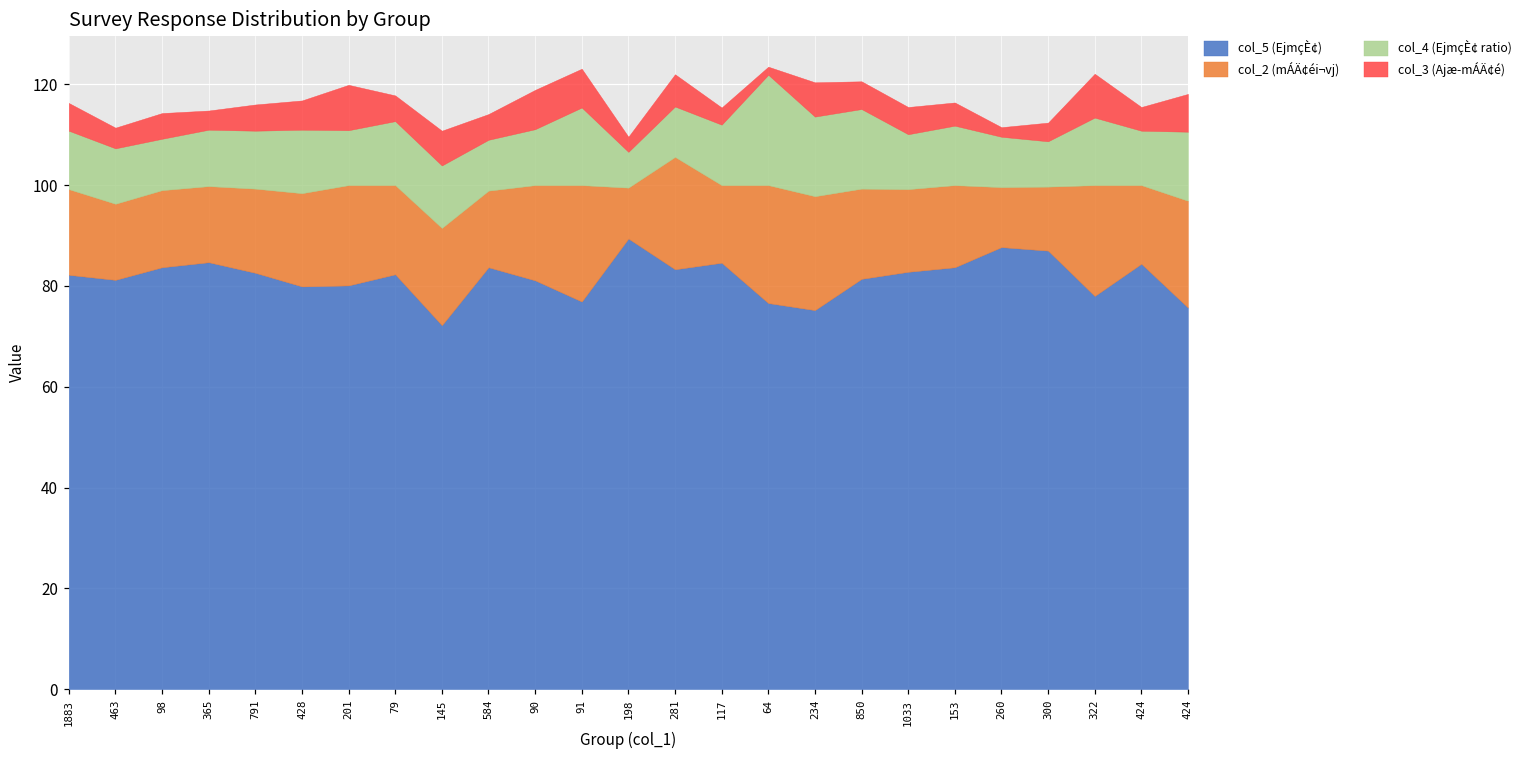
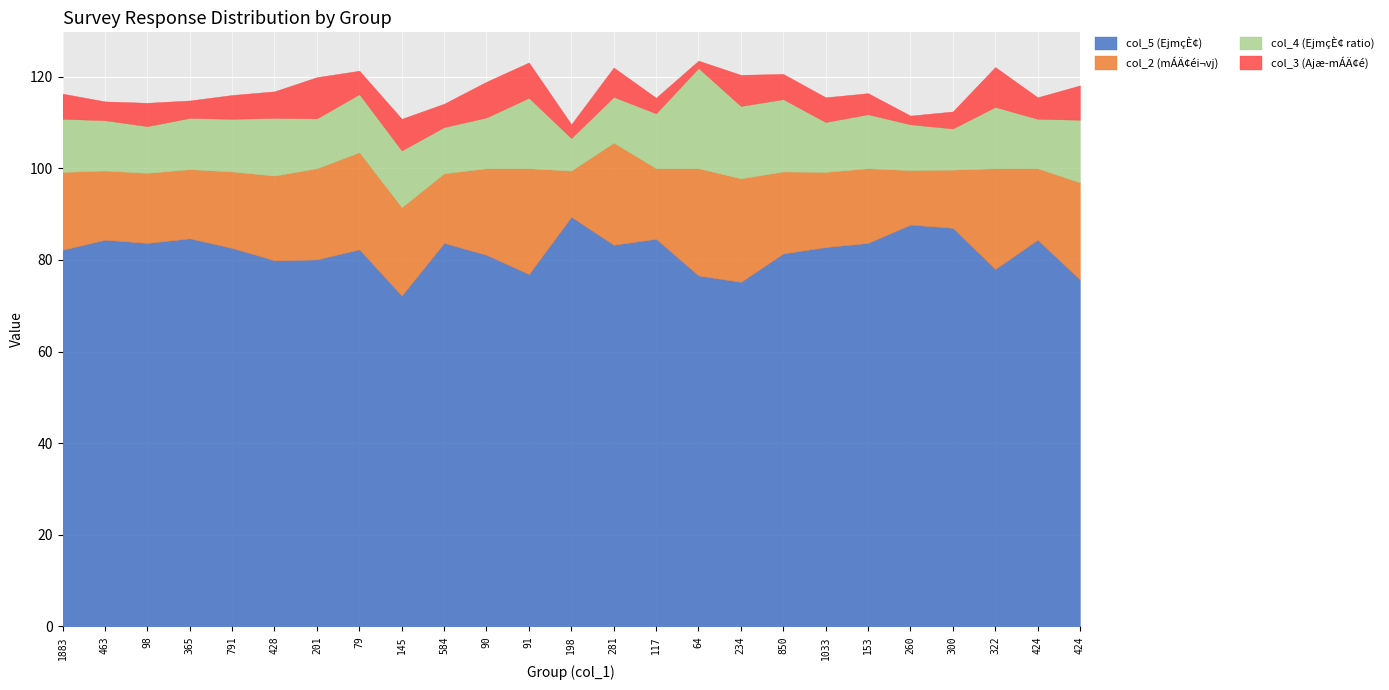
  {
    "col_5 (EjmçÈ¢)": {
      "1883": 82,
-     "463": 81,
+     "463": 84,
      "98": 84,
      "365": 85,
      "791": 83,
      "428": 80,
      "201": 80,
      "79": 82,
      "145": 72,
      "584": 84,
      "90": 81,
      "91": 77,
      "198": 89,
      "281": 83,
      "117": 85,
      "64": 77,
      "234": 75,
      "850": 81,
      "1033": 83,
      "153": 84,
      "260": 88,
      "300": 87,
      "322": 78
    },
    "col_2 (mÁÄ¢éi¬vj)": {
      "1883": 17,
      "463": 15,
      "98": 15,
      "365": 15,
      "791": 17,
      "428": 19,
      "201": 20,
-     "79": 18,
+     "79": 21,
      "145": 19,
      "584": 15,
      "90": 19,
      "91": 23,
      "198": 10,
      "281": 22,
      "117": 15,
      "64": 23,
      "234": 23,
      "850": 18,
      "1033": 16,
      "153": 16,
      "260": 12,
      "300": 13,
      "322": 22
    },
    "col_4 (EjmçÈ¢ ratio)": {
      "1883": 12,
      "463": 11,
      "98": 10,
      "365": 11,
      "791": 12,
      "428": 13,
      "201": 11,
      "79": 13,
      "145": 12,
      "584": 10,
      "90": 11,
      "91": 15,
      "198": 7,
      "281": 10,
      "117": 12,
      "64": 22,
      "234": 16,
      "850": 16,
      "1033": 11,
      "153": 12,
      "260": 10,
      "300": 9,
      "322": 13
    },
    "col_3 (Ajæ­mÁÄ¢é)": {
      "1883": 6,
      "463": 4,
      "98": 5,
      "365": 4,
      "791": 5,
      "428": 6,
      "201": 9,
      "79": 5,
      "145": 7,
      "584": 5,
      "90": 8,
      "91": 8,
      "198": 3,
      "281": 6,
      "117": 3,
      "64": 2,
      "234": 7,
      "850": 6,
      "1033": 5,
      "153": 5,
      "260": 2,
      "300": 4,
      "322": 9
    }
  }
